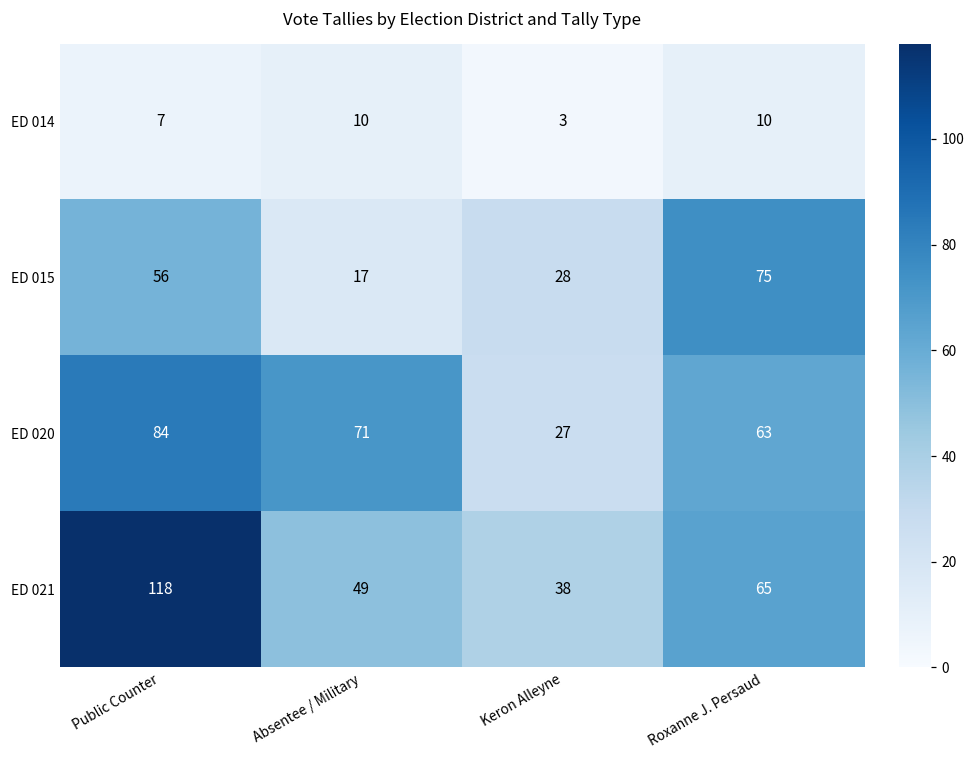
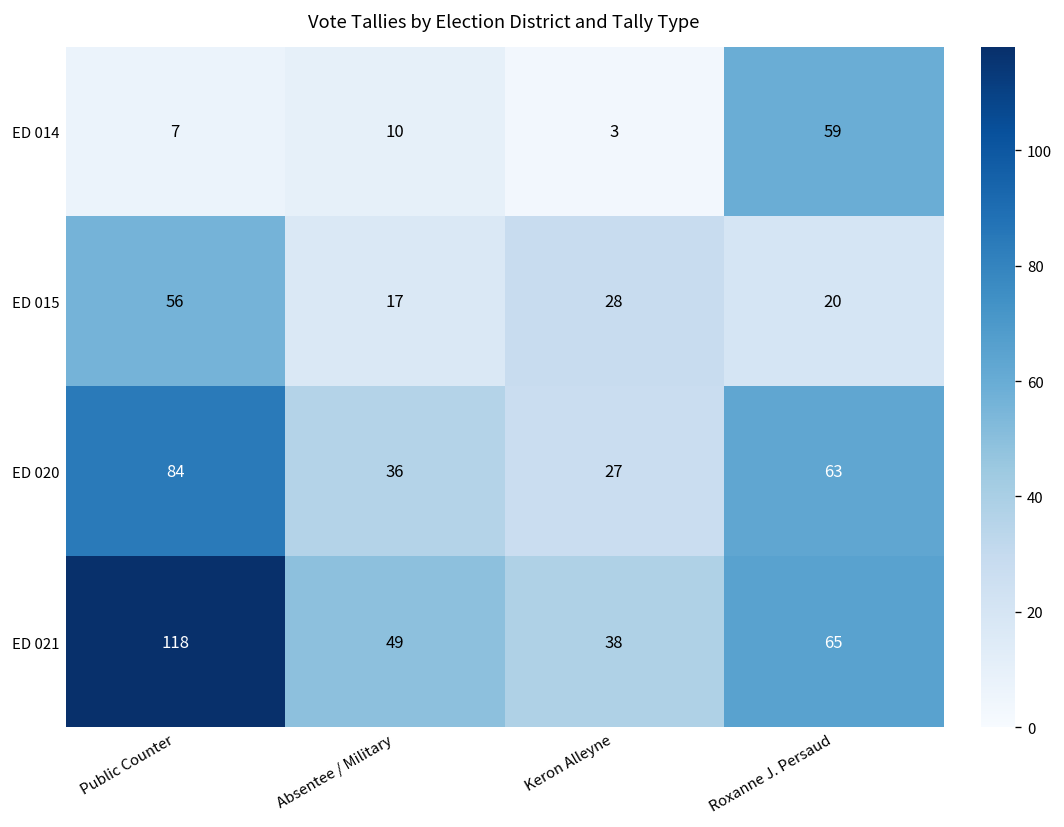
  {
    "ED 014": {
      "Public Counter": 7,
      "Absentee / Military": 10,
      "Keron Alleyne": 3,
-     "Roxanne J. Persaud": 10
+     "Roxanne J. Persaud": 59
    },
    "ED 015": {
      "Public Counter": 56,
      "Absentee / Military": 17,
      "Keron Alleyne": 28,
-     "Roxanne J. Persaud": 75
+     "Roxanne J. Persaud": 20
    },
    "ED 020": {
      "Public Counter": 84,
-     "Absentee / Military": 71,
+     "Absentee / Military": 36,
      "Keron Alleyne": 27,
      "Roxanne J. Persaud": 63
    },
    "ED 021": {
      "Public Counter": 118,
      "Absentee / Military": 49,
      "Keron Alleyne": 38,
      "Roxanne J. Persaud": 65
    }
  }
